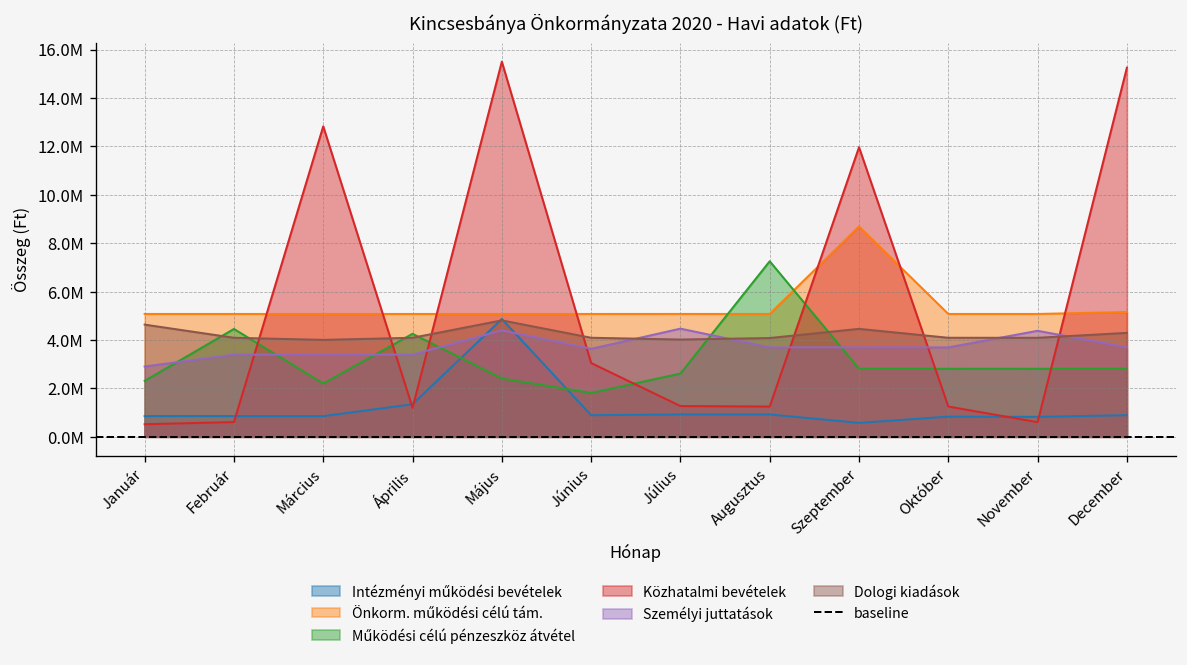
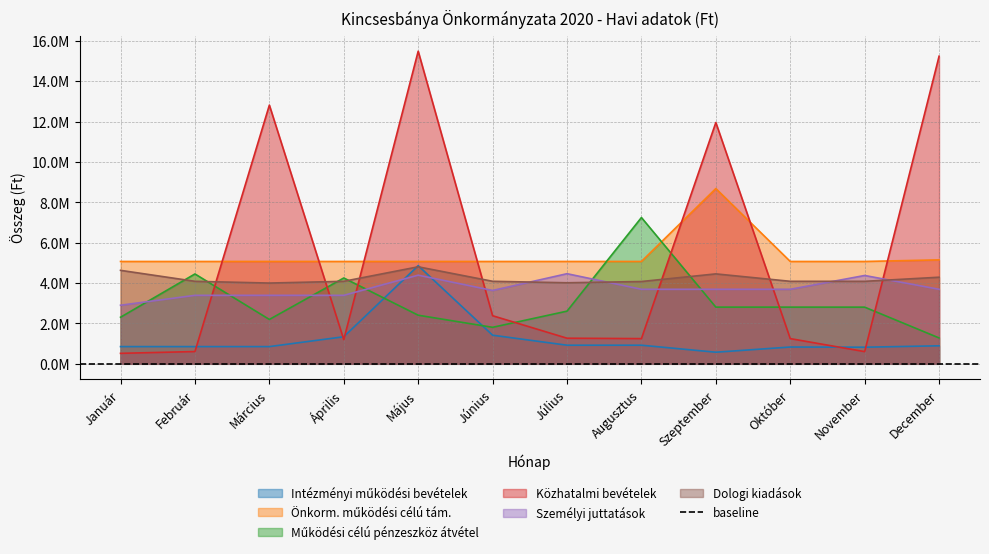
  {
    "Intézményi működési bevételek": {
      "Január": 900000,
      "Február": 900000,
      "Március": 900000,
      "Április": 1300000,
-     "Június": 900000,
+     "Június": 1400000,
      "Július": 900000,
      "Augusztus": 900000,
      "Szeptember": 600000,
      "Október": 800000,
      "November": 800000,
      "December": 900000
    },
    "Önkorm. működési célú tám.": {
      "Január": 5100000,
      "Február": 5100000,
      "Március": 5100000,
      "Április": 5100000,
      "Május": 5100000,
      "Június": 5100000,
      "Július": 5100000,
      "Augusztus": 5100000,
      "Szeptember": 8700000,
      "Október": 5100000,
      "November": 5100000,
      "December": 5200000
    },
    "Működési célú pénzeszköz átvétel": {
      "Január": 2300000,
      "Február": 4500000,
      "Március": 2200000,
      "Április": 4300000,
      "Május": 2400000,
      "Június": 1800000,
      "Július": 2600000,
      "Augusztus": 7300000,
      "Szeptember": 2800000,
      "Október": 2800000,
      "November": 2800000,
-     "December": 2800000
+     "December": 1300000
    },
    "Közhatalmi bevételek": {
      "Január": 500000,
      "Február": 600000,
      "Március": 12800000,
      "Április": 1200000,
      "Május": 15500000,
-     "Június": 3000000,
+     "Június": 2400000,
      "Július": 1300000,
      "Augusztus": 1300000,
      "Szeptember": 12000000,
      "Október": 1300000,
      "November": 600000,
      "December": 15300000
    },
    "Személyi juttatások": {
      "Január": 2900000,
      "Február": 3400000,
      "Március": 3400000,
      "Április": 3400000,
      "Május": 4400000,
      "Június": 3600000,
      "Július": 4500000,
      "Augusztus": 3700000,
      "Szeptember": 3700000,
      "Október": 3700000,
      "November": 4400000,
      "December": 3700000
    },
    "Dologi kiadások": {
      "Január": 4600000,
      "Február": 4100000,
      "Március": 4000000,
      "Április": 4100000,
      "Június": 4100000,
      "Július": 4000000,
      "Augusztus": 4100000,
      "Szeptember": 4500000,
      "Október": 4100000,
      "November": 4100000,
      "December": 4300000
    }
  }
